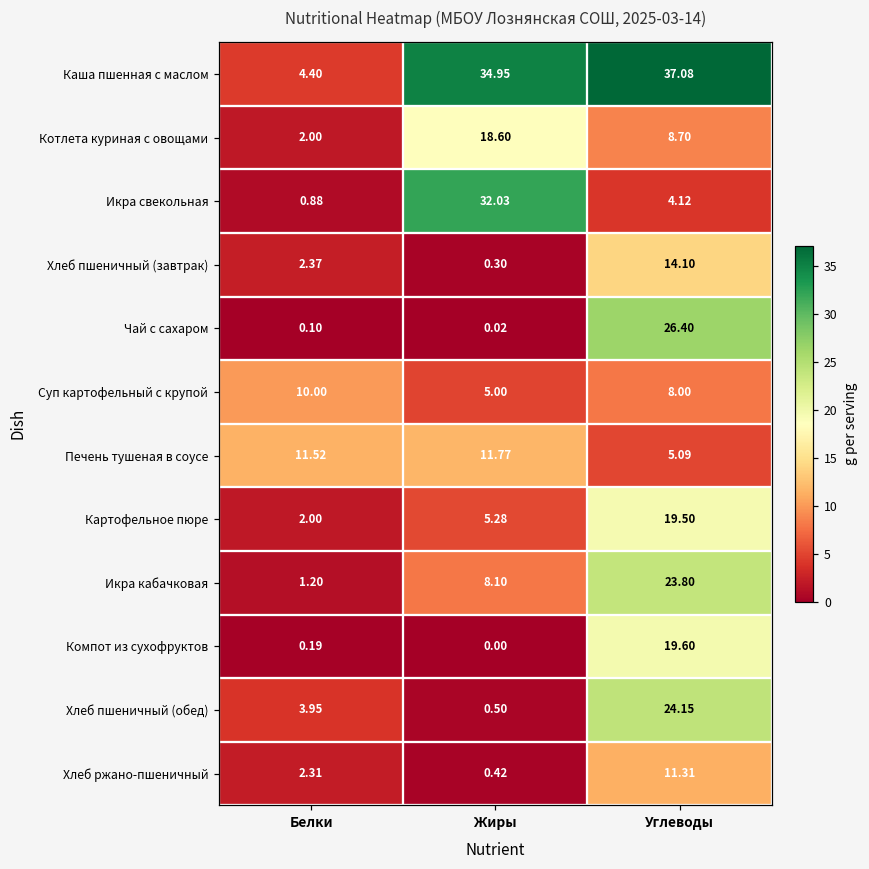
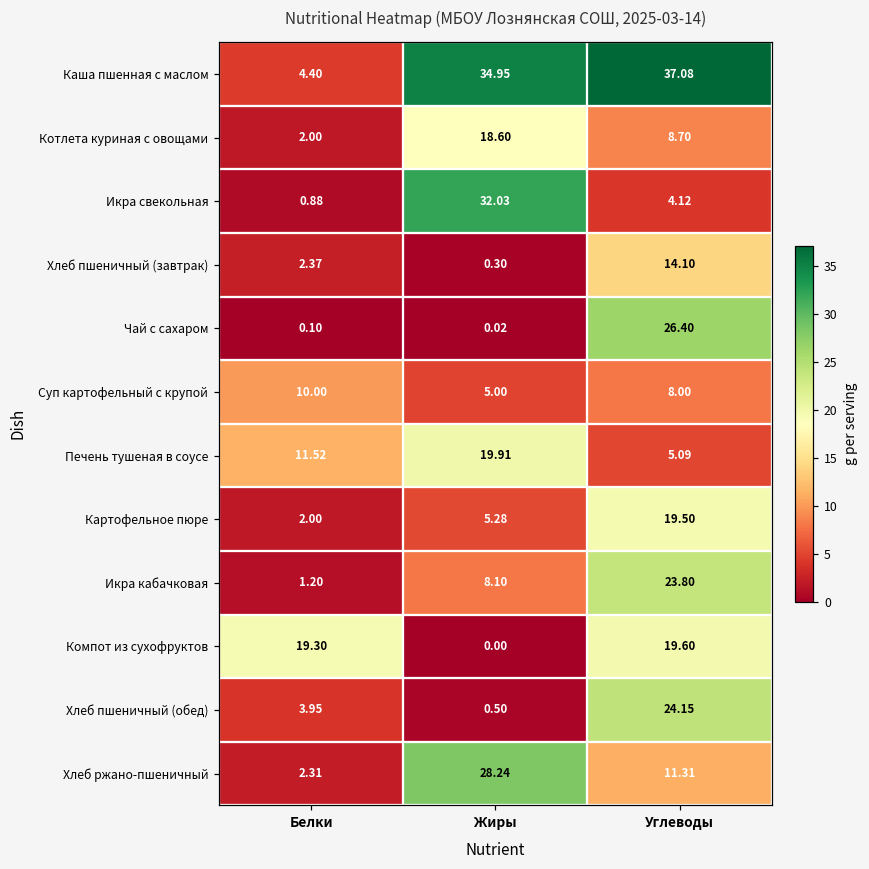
  {
    "Каша пшенная с маслом": {
      "Белки": 4.40,
      "Жиры": 34.95,
      "Углеводы": 37.08
    },
    "Котлета куриная с овощами": {
      "Белки": 2.00,
      "Жиры": 18.60,
      "Углеводы": 8.70
    },
    "Икра свекольная": {
      "Белки": 0.88,
      "Жиры": 32.03,
      "Углеводы": 4.12
    },
    "Хлеб пшеничный (завтрак)": {
      "Белки": 2.37,
      "Жиры": 0.30,
      "Углеводы": 14.10
    },
    "Чай с сахаром": {
      "Белки": 0.10,
      "Жиры": 0.02,
      "Углеводы": 26.40
    },
    "Суп картофельный с крупой": {
      "Белки": 10.00,
      "Жиры": 5.00,
      "Углеводы": 8.00
    },
    "Печень тушеная в соусе": {
      "Белки": 11.52,
-     "Жиры": 11.77,
+     "Жиры": 19.91,
      "Углеводы": 5.09
    },
    "Картофельное пюре": {
      "Белки": 2.00,
      "Жиры": 5.28,
      "Углеводы": 19.50
    },
    "Икра кабачковая": {
      "Белки": 1.20,
      "Жиры": 8.10,
      "Углеводы": 23.80
    },
    "Компот из сухофруктов": {
-     "Белки": 0.19,
+     "Белки": 19.30,
      "Жиры": 0.00,
      "Углеводы": 19.60
    },
    "Хлеб пшеничный (обед)": {
      "Белки": 3.95,
      "Жиры": 0.50,
      "Углеводы": 24.15
    },
    "Хлеб ржано-пшеничный": {
      "Белки": 2.31,
-     "Жиры": 0.42,
+     "Жиры": 28.24,
      "Углеводы": 11.31
    }
  }
